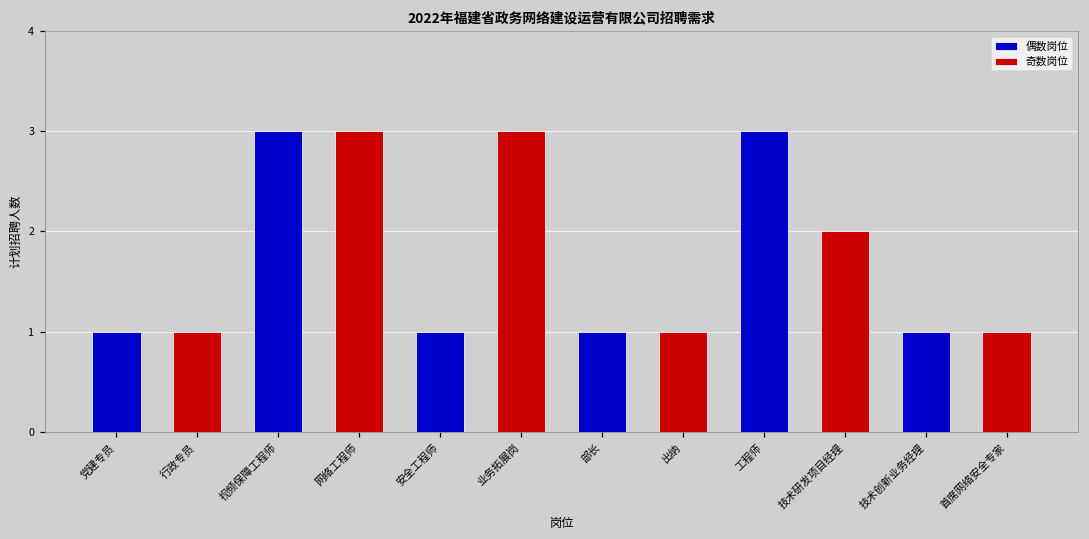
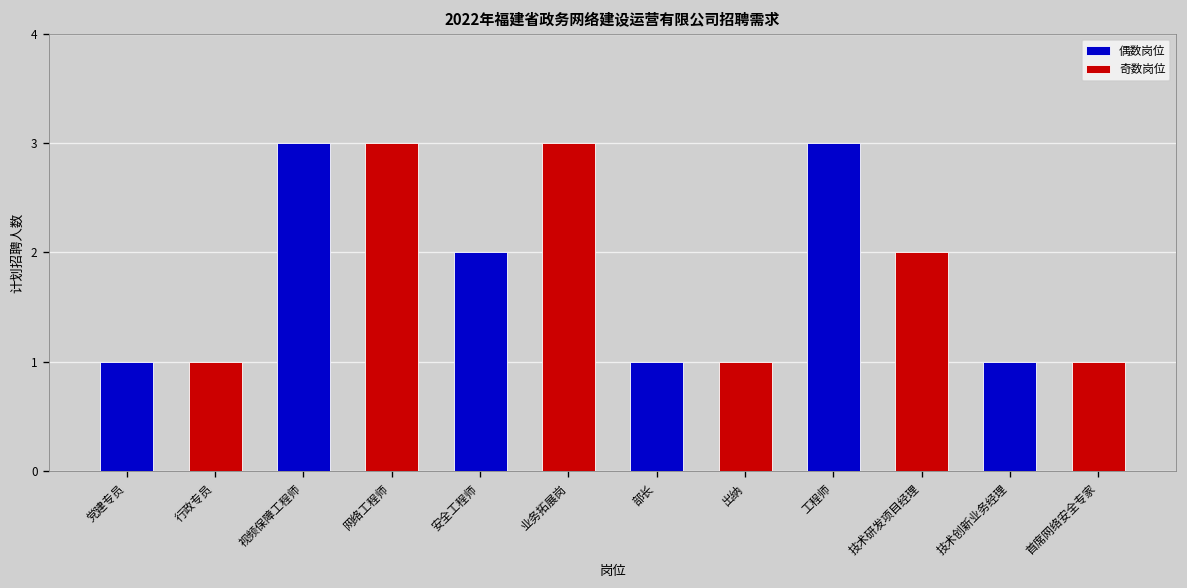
  {
    "党建专员": 1,
    "行政专员": 1,
    "视频保障工程师": 3,
    "网络工程师": 3,
-   "安全工程师": 1,
+   "安全工程师": 2,
    "业务拓展岗": 3,
    "部长": 1,
    "出纳": 1,
    "工程师": 3,
    "技术研发项目经理": 2,
    "技术创新业务经理": 1,
    "首席网络安全专家": 1
  }
